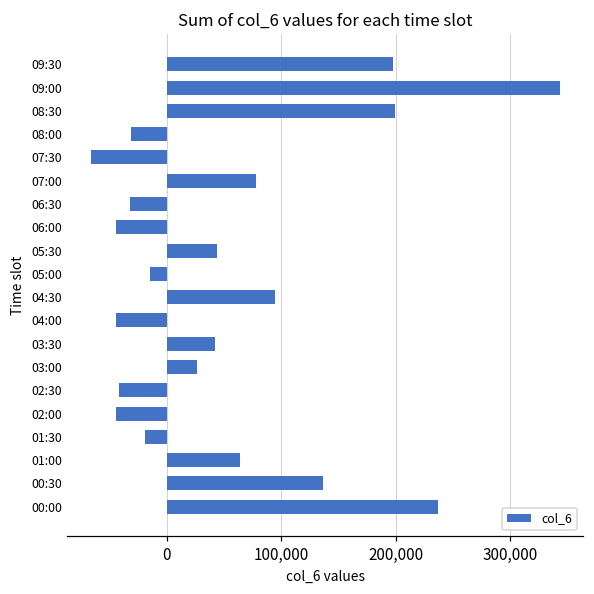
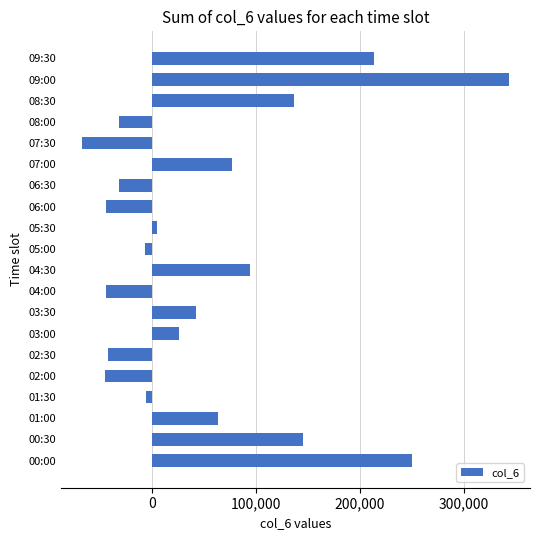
  {
-   "09:30": "198,000",
+   "09:30": "214,000",
    "09:00": "343,000",
-   "08:30": "199,000",
+   "08:30": "137,000",
    "08:00": "-31,000",
    "07:30": "-67,000",
    "07:00": "77,000",
    "06:30": "-32,000",
    "06:00": "-44,000",
-   "05:30": "43,000",
-   "05:00": "-15,000",
+   "05:30": "5,000",
+   "05:00": "-7,000",
    "04:30": "94,000",
    "04:00": "-45,000",
    "03:30": "42,000",
    "03:00": "26,000",
    "02:30": "-42,000",
    "02:00": "-45,000",
-   "01:30": "-19,000",
+   "01:30": "-6,000",
    "01:00": "64,000",
-   "00:30": "137,000",
-   "00:00": "237,000"
+   "00:30": "146,000",
+   "00:00": "251,000"
  }
